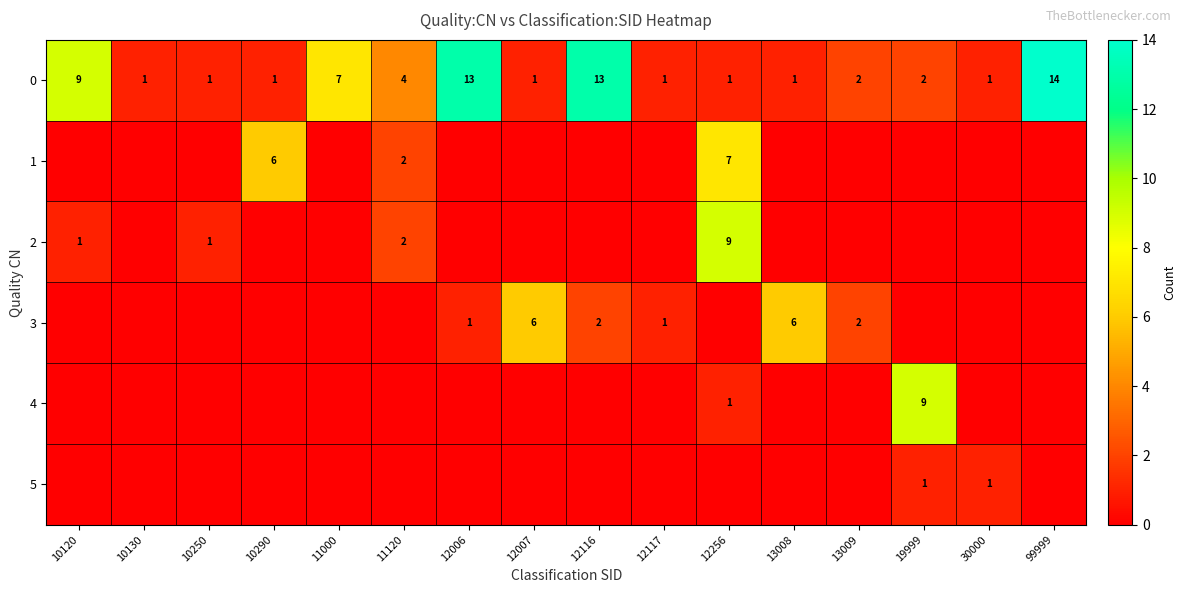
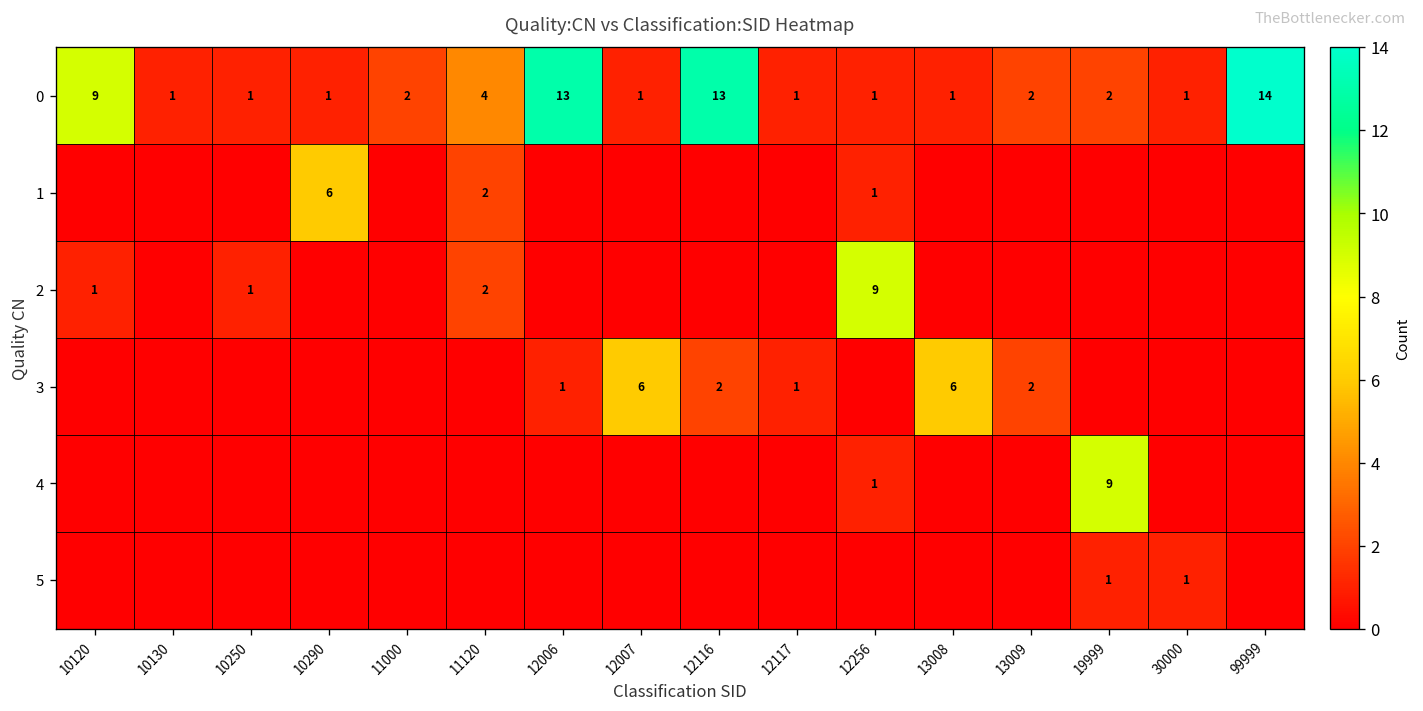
  {
    "0": {
      "10120": 9,
      "10130": 1,
      "10250": 1,
      "10290": 1,
-     "11000": 7,
+     "11000": 2,
      "11120": 4,
      "12006": 13,
      "12007": 1,
      "12116": 13,
      "12117": 1,
      "12256": 1,
      "13008": 1,
      "13009": 2,
      "19999": 2,
      "30000": 1,
      "99999": 14
    },
    "1": {
      "10290": 6,
      "11120": 2,
-     "12256": 7
+     "12256": 1
    },
    "2": {
      "10120": 1,
      "10250": 1,
      "11120": 2,
      "12256": 9
    },
    "3": {
      "12006": 1,
      "12007": 6,
      "12116": 2,
      "12117": 1,
      "13008": 6,
      "13009": 2
    },
    "4": {
      "12256": 1,
      "19999": 9
    },
    "5": {
      "19999": 1,
      "30000": 1
    }
  }
